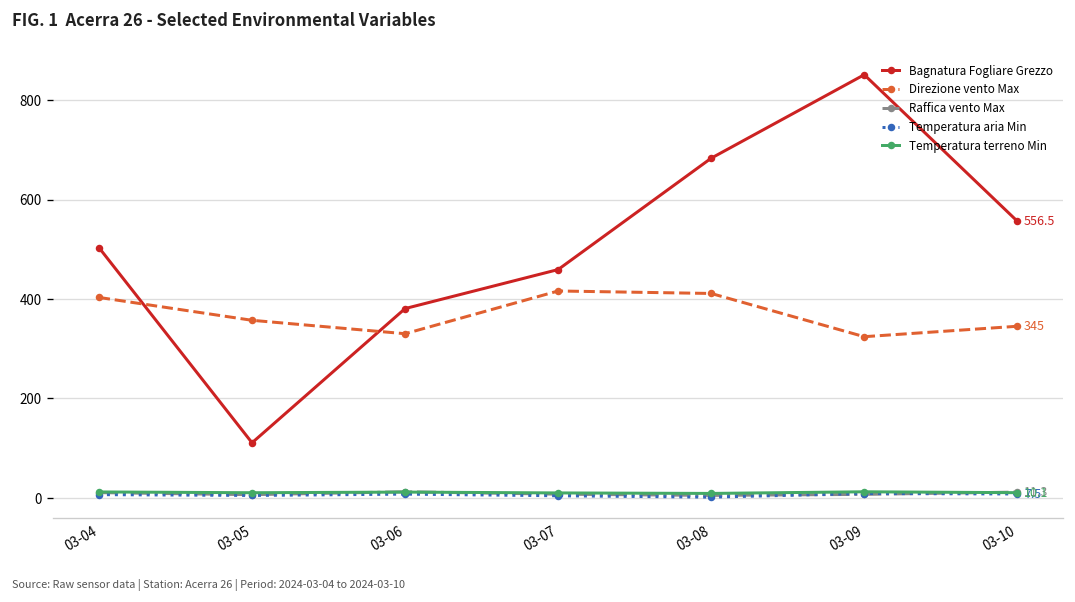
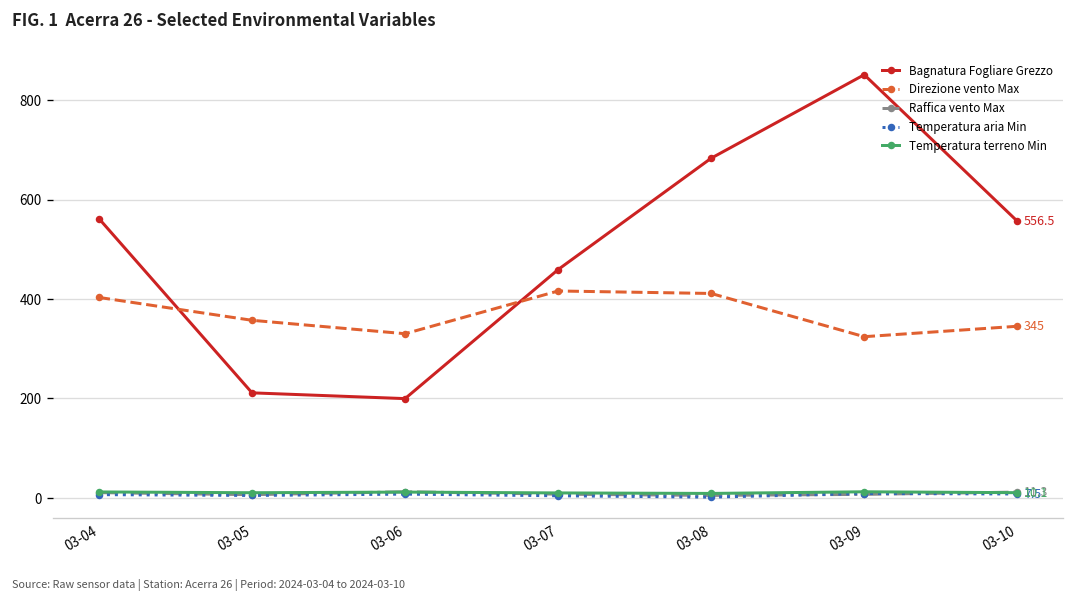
  {
    "Bagnatura Fogliare Grezzo": {
-     "03-04": 500,
-     "03-05": 110,
-     "03-06": 380,
+     "03-04": 560,
+     "03-05": 210,
+     "03-06": 200,
      "03-07": 460,
      "03-08": 680,
      "03-09": 850
    },
    "Direzione vento Max": {
      "03-10": 345
    }
  }
